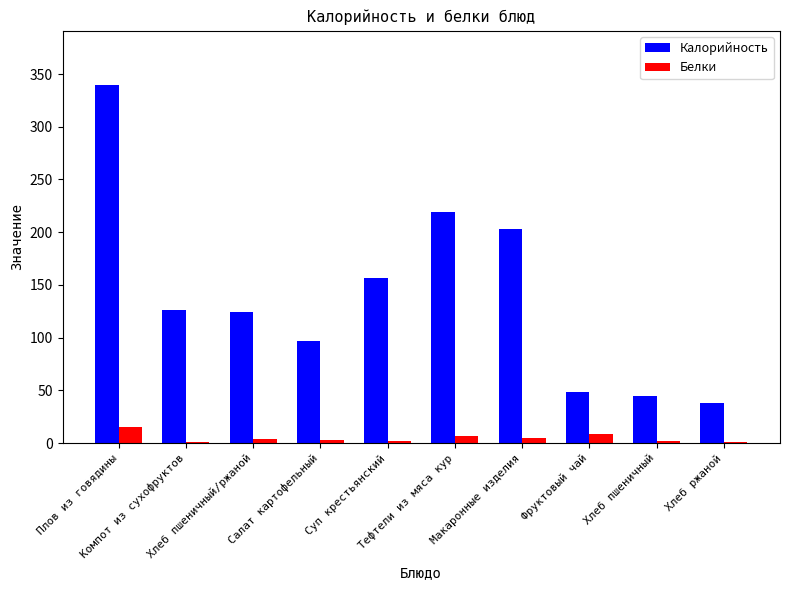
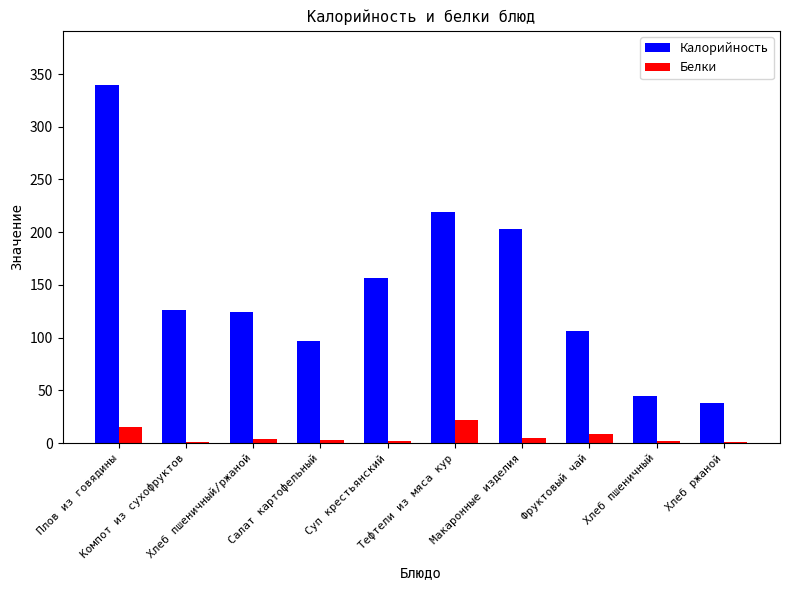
  {
    "Калорийность": {
      "Плов из говядины": 340,
      "Компот из сухофруктов": 126,
      "Хлеб пшеничный/ржаной": 124,
      "Салат картофельный": 97,
      "Суп крестьянский": 157,
      "Тефтели из мяса кур": 219,
      "Макаронные изделия": 203,
-     "Фруктовый чай": 48,
+     "Фруктовый чай": 106,
      "Хлеб пшеничный": 45,
      "Хлеб ржаной": 38
    },
    "Белки": {
      "Плов из говядины": 15,
      "Хлеб пшеничный/ржаной": 4,
      "Салат картофельный": 3,
-     "Тефтели из мяса кур": 7,
+     "Тефтели из мяса кур": 22,
      "Макаронные изделия": 5,
      "Фруктовый чай": 9
    }
  }
